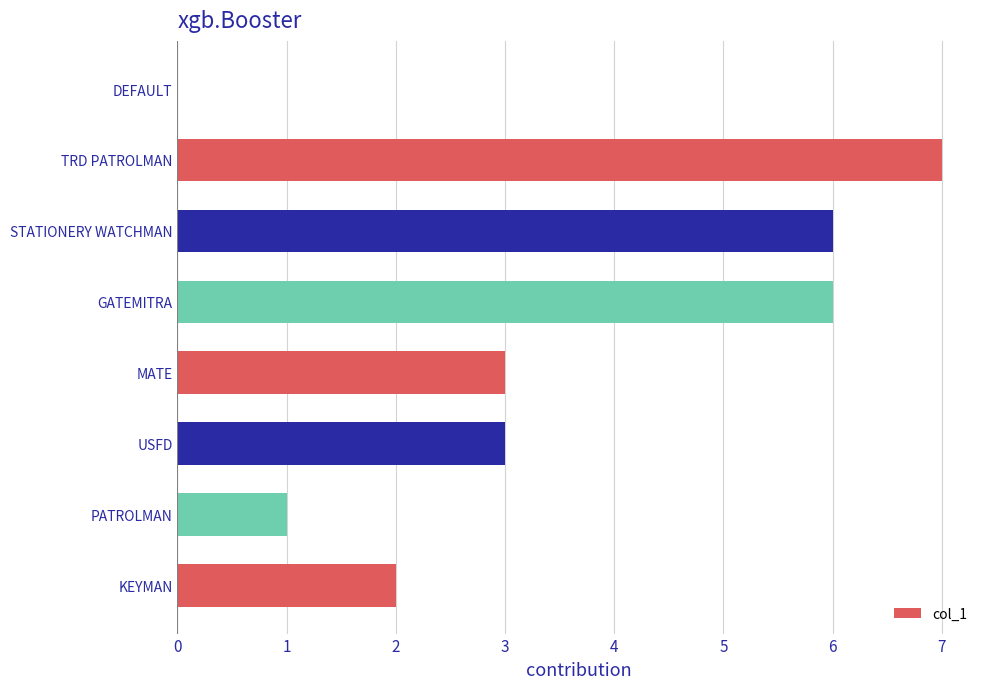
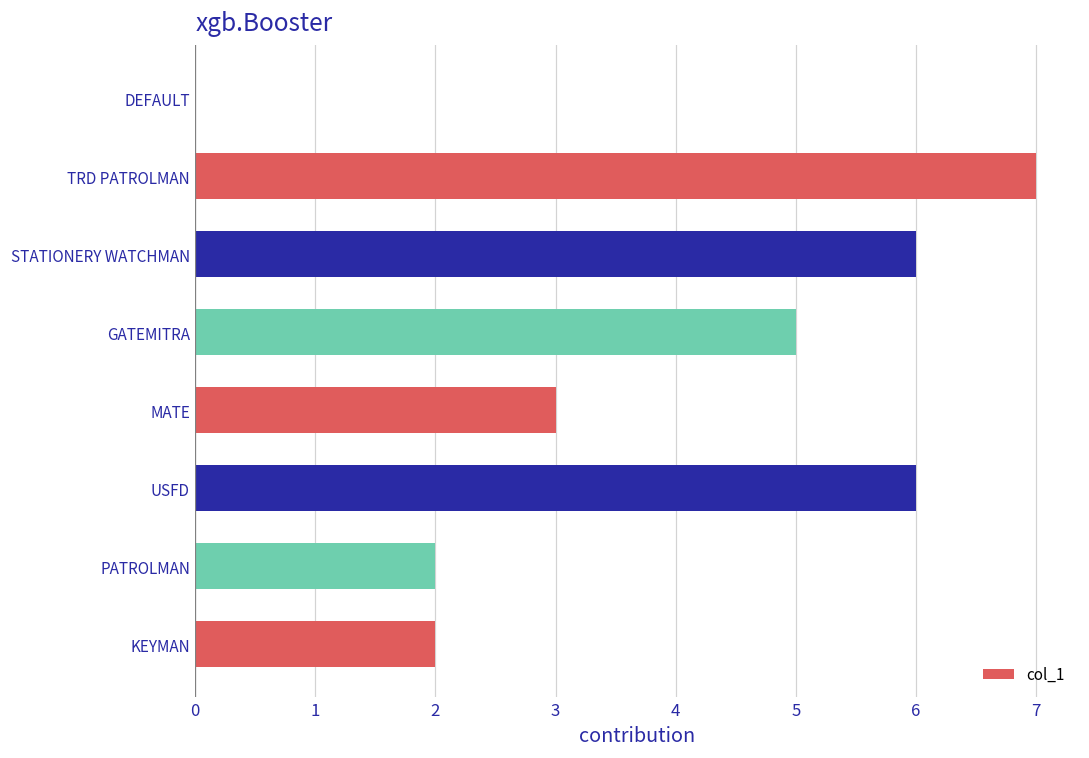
  {
    "DEFAULT": 0,
    "TRD PATROLMAN": 7,
    "STATIONERY WATCHMAN": 6,
-   "GATEMITRA": 6,
+   "GATEMITRA": 5,
    "MATE": 3,
-   "USFD": 3,
-   "PATROLMAN": 1,
+   "USFD": 6,
+   "PATROLMAN": 2,
    "KEYMAN": 2
  }
